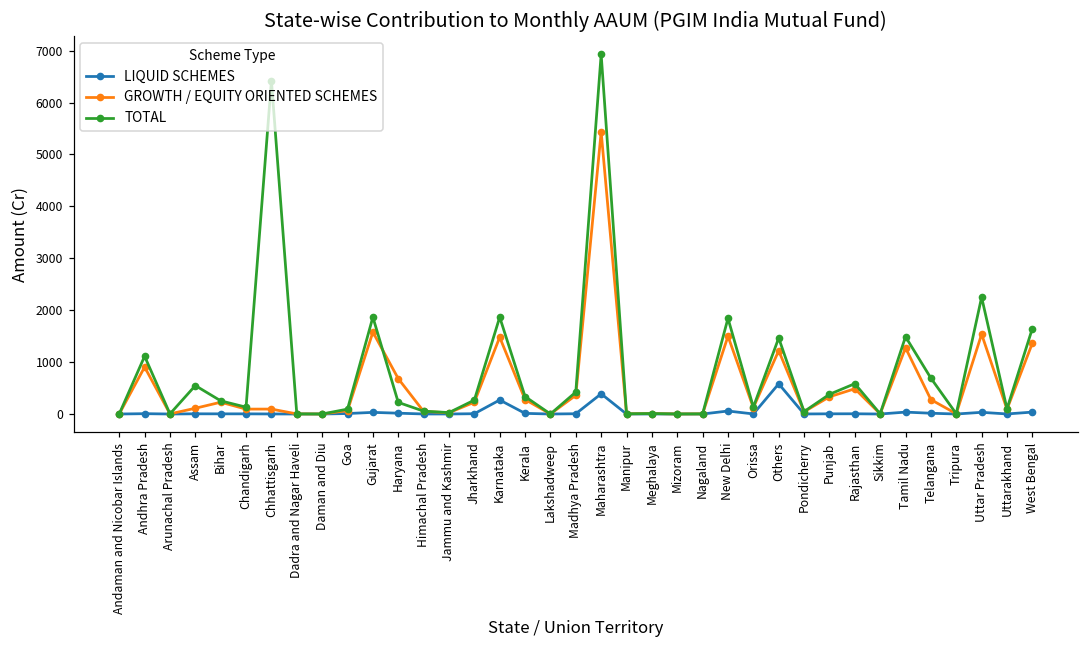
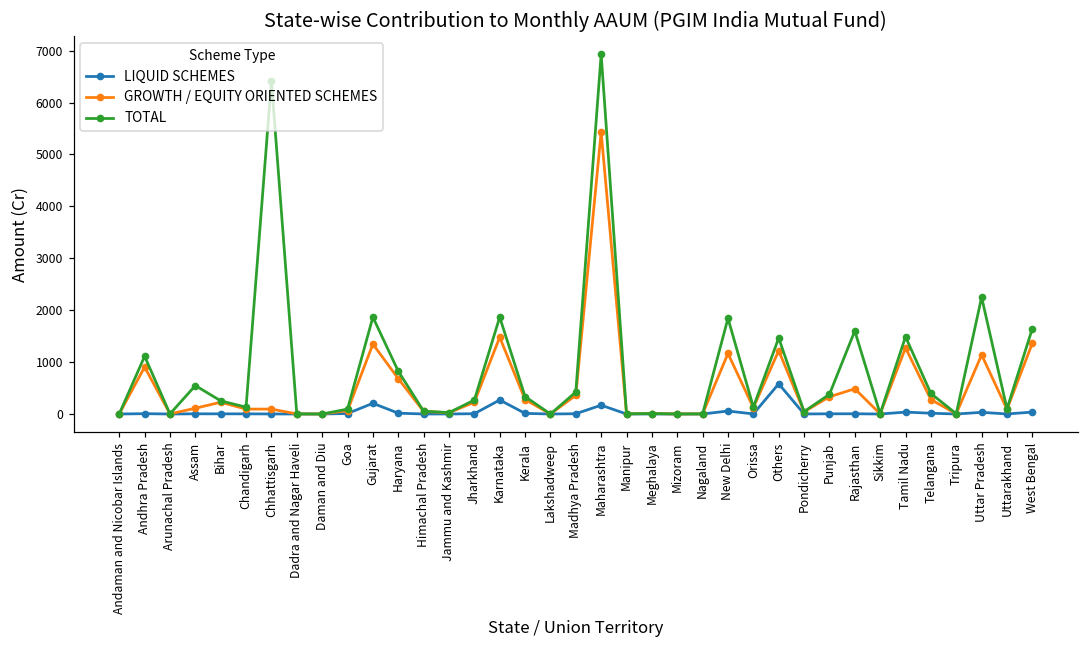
  {
    "LIQUID SCHEMES": {
      "Andhra Pradesh": 0,
      "Assam": 0,
      "Bihar": 0,
      "Chandigarh": 0,
      "Chhattisgarh": 0,
      "Goa": 0,
-     "Gujarat": 0,
+     "Gujarat": 200,
      "Haryana": 0,
      "Jharkhand": 0,
      "Karnataka": 300,
      "Kerala": 0,
      "Madhya Pradesh": 0,
-     "Maharashtra": 400,
+     "Maharashtra": 200,
      "New Delhi": 100,
      "Orissa": 0,
      "Others": 600,
      "Punjab": 0,
      "Rajasthan": 0,
      "Tamil Nadu": 0,
      "Telangana": 0,
      "Uttar Pradesh": 0,
      "Uttarakhand": 0,
      "West Bengal": 0
    },
    "GROWTH / EQUITY ORIENTED SCHEMES": {
      "Andhra Pradesh": 900,
      "Assam": 100,
      "Chhattisgarh": 100,
-     "Gujarat": 1600,
+     "Gujarat": 1300,
      "Haryana": 700,
      "Karnataka": 1500,
      "Kerala": 300,
      "Madhya Pradesh": 400,
      "Maharashtra": 5400,
-     "New Delhi": 1500,
+     "New Delhi": 1200,
      "Others": 1200,
      "Rajasthan": 500,
      "Tamil Nadu": 1300,
      "Telangana": 300,
-     "Uttar Pradesh": 1500,
+     "Uttar Pradesh": 1100,
      "West Bengal": 1400
    },
    "TOTAL": {
      "Andhra Pradesh": 1100,
      "Assam": 500,
      "Gujarat": 1900,
-     "Haryana": 200,
+     "Haryana": 800,
      "Karnataka": 1900,
      "Kerala": 300,
      "Madhya Pradesh": 400,
      "Maharashtra": 6900,
      "New Delhi": 1800,
      "Others": 1500,
-     "Rajasthan": 600,
+     "Rajasthan": 1600,
      "Tamil Nadu": 1500,
-     "Telangana": 700,
+     "Telangana": 400,
      "Uttar Pradesh": 2300,
      "West Bengal": 1600
    }
  }
